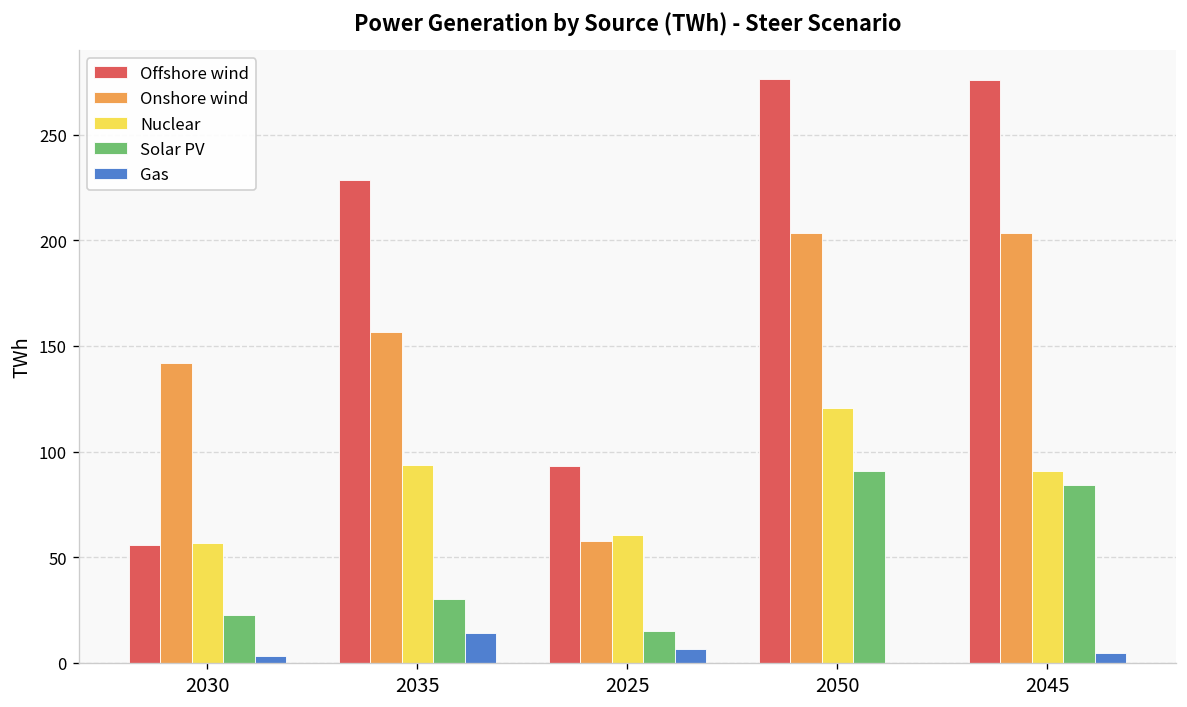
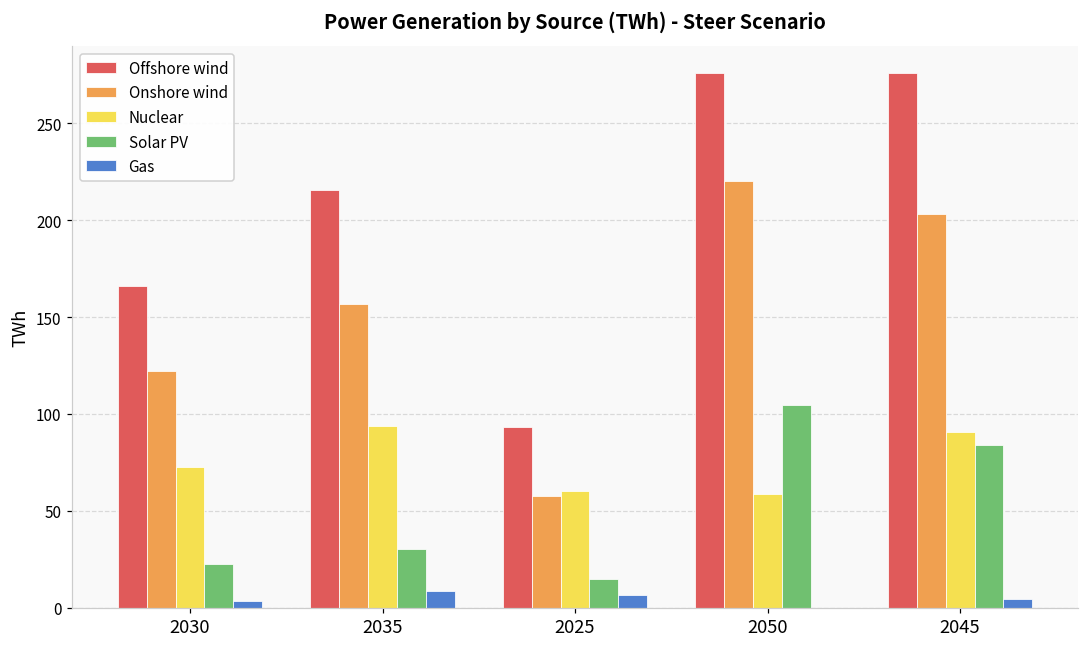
  {
    "Offshore wind": {
-     "2030": 56,
-     "2035": 228,
+     "2030": 166,
+     "2035": 216,
      "2025": 93,
      "2050": 276,
      "2045": 276
    },
    "Onshore wind": {
-     "2030": 142,
+     "2030": 122,
      "2035": 157,
      "2025": 58,
-     "2050": 203,
+     "2050": 220,
      "2045": 203
    },
    "Nuclear": {
-     "2030": 57,
+     "2030": 73,
      "2035": 94,
      "2025": 60,
-     "2050": 121,
+     "2050": 58,
      "2045": 91
    },
    "Solar PV": {
      "2030": 23,
      "2035": 30,
      "2025": 15,
-     "2050": 91,
+     "2050": 105,
      "2045": 84
    },
    "Gas": {
      "2030": 3,
-     "2035": 14,
+     "2035": 9,
      "2025": 6,
      "2050": 0,
      "2045": 5
    }
  }
